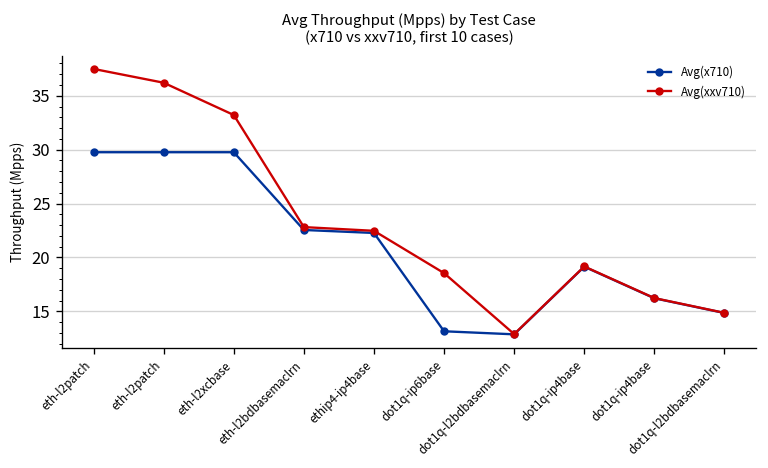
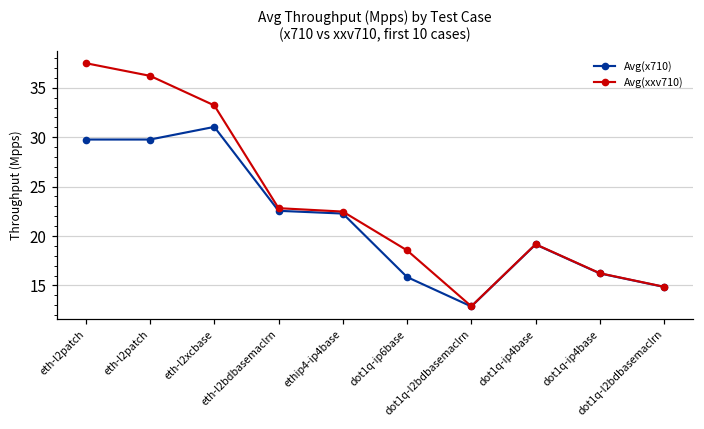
  {
    "Avg(x710)": {
-     "eth-l2xcbase": 30,
-     "dot1q-ip6base": 13
+     "eth-l2xcbase": 31,
+     "dot1q-ip6base": 16
    },
    "Avg(xxv710)": {
      "eth-l2xcbase": 33,
      "dot1q-ip6base": 19
    }
  }
